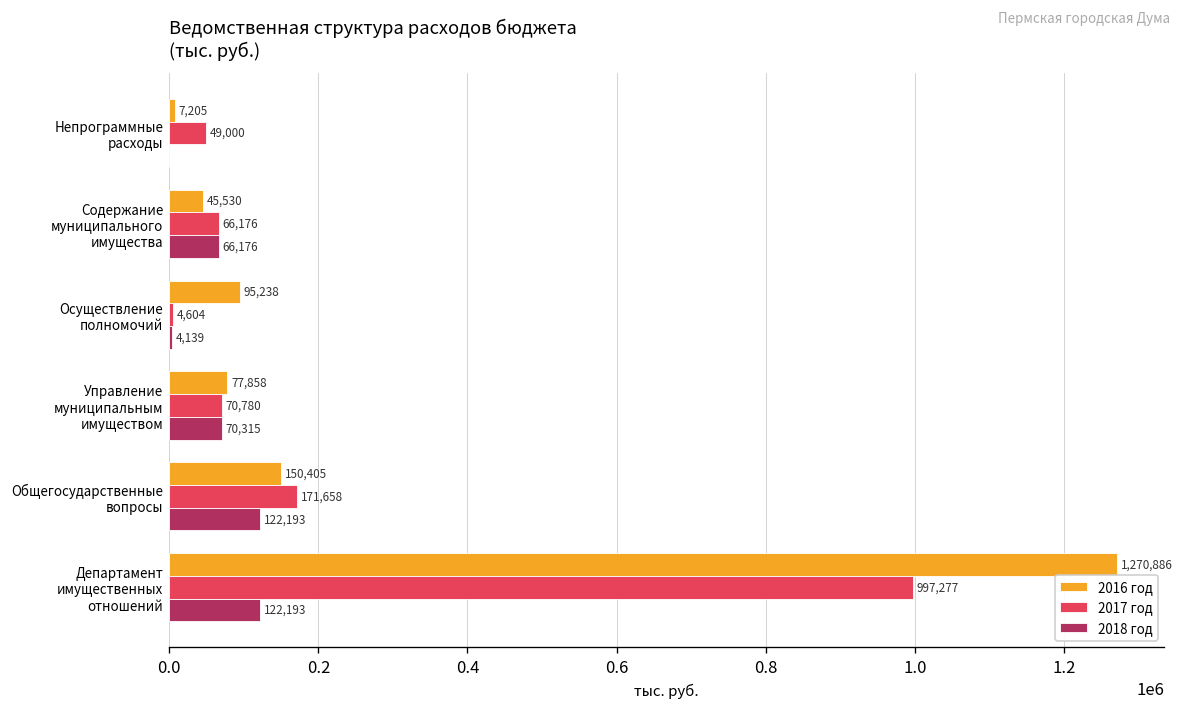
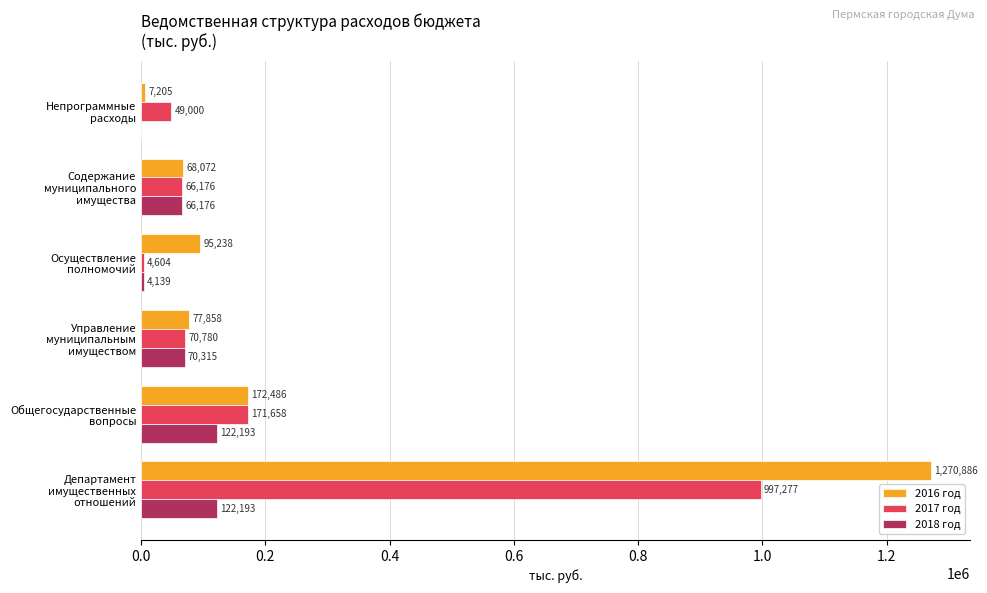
  {
    "2016 год": {
      "Непрограммные расходы": "7,205",
-     "Содержание муниципального имущества": "45,530",
+     "Содержание муниципального имущества": "68,072",
      "Осуществление полномочий": "95,238",
      "Управление муниципальным имуществом": "77,858",
-     "Общегосударственные вопросы": "150,405",
+     "Общегосударственные вопросы": "172,486",
      "Департамент имущественных отношений": "1,270,886"
    }
  }
